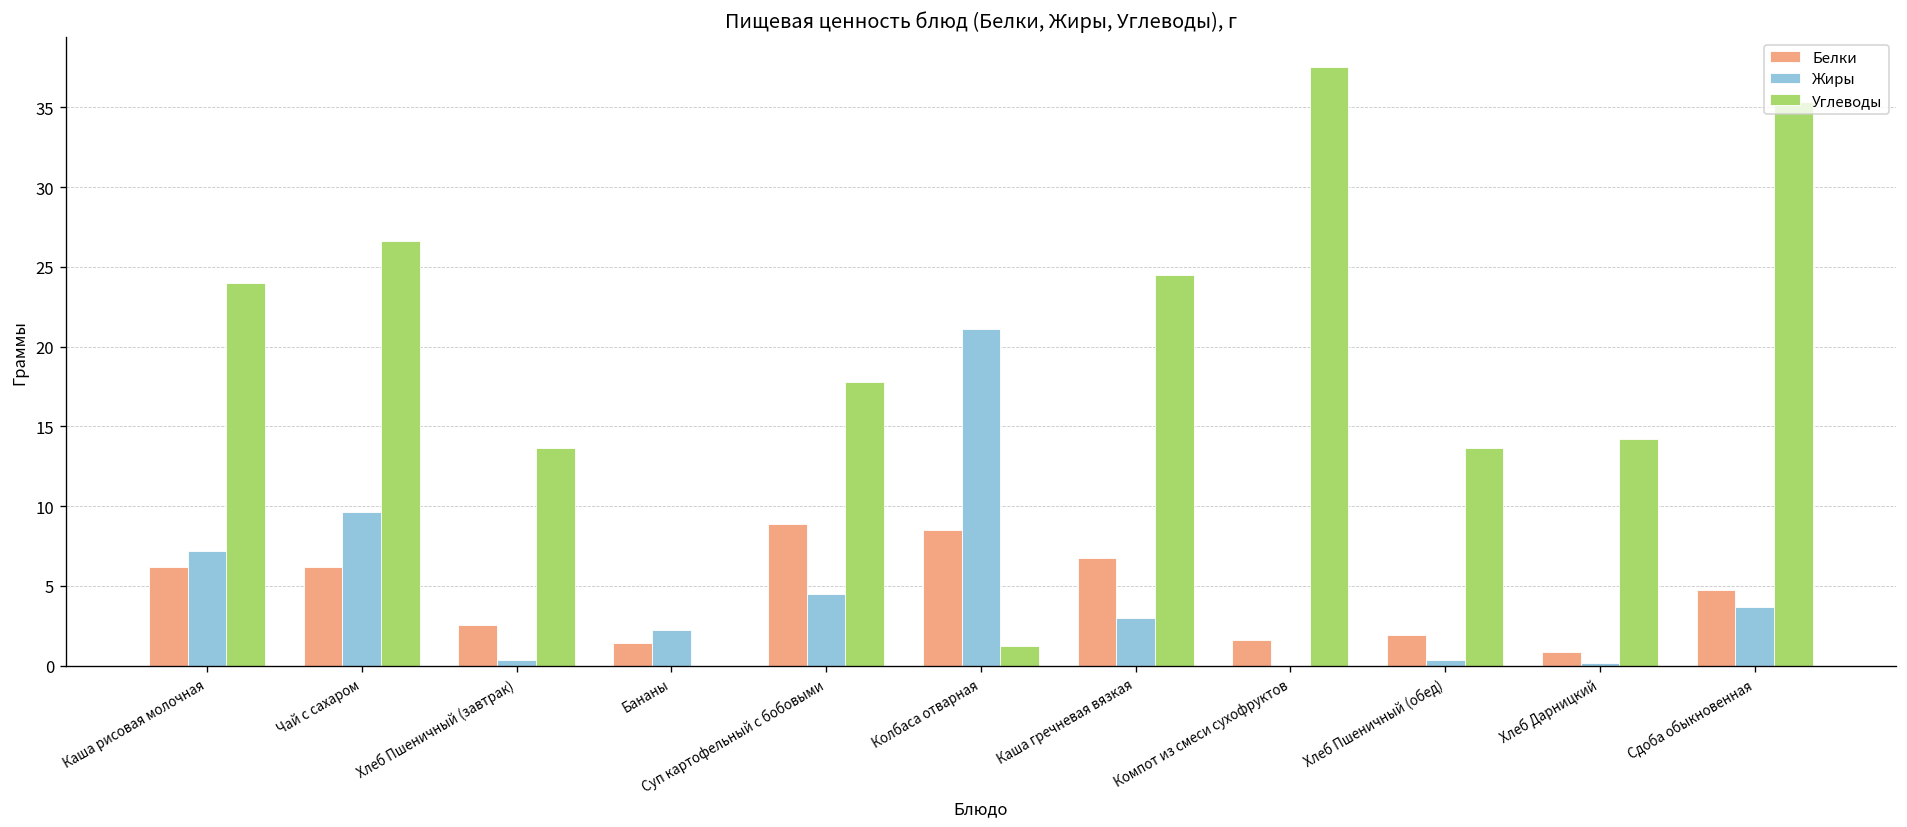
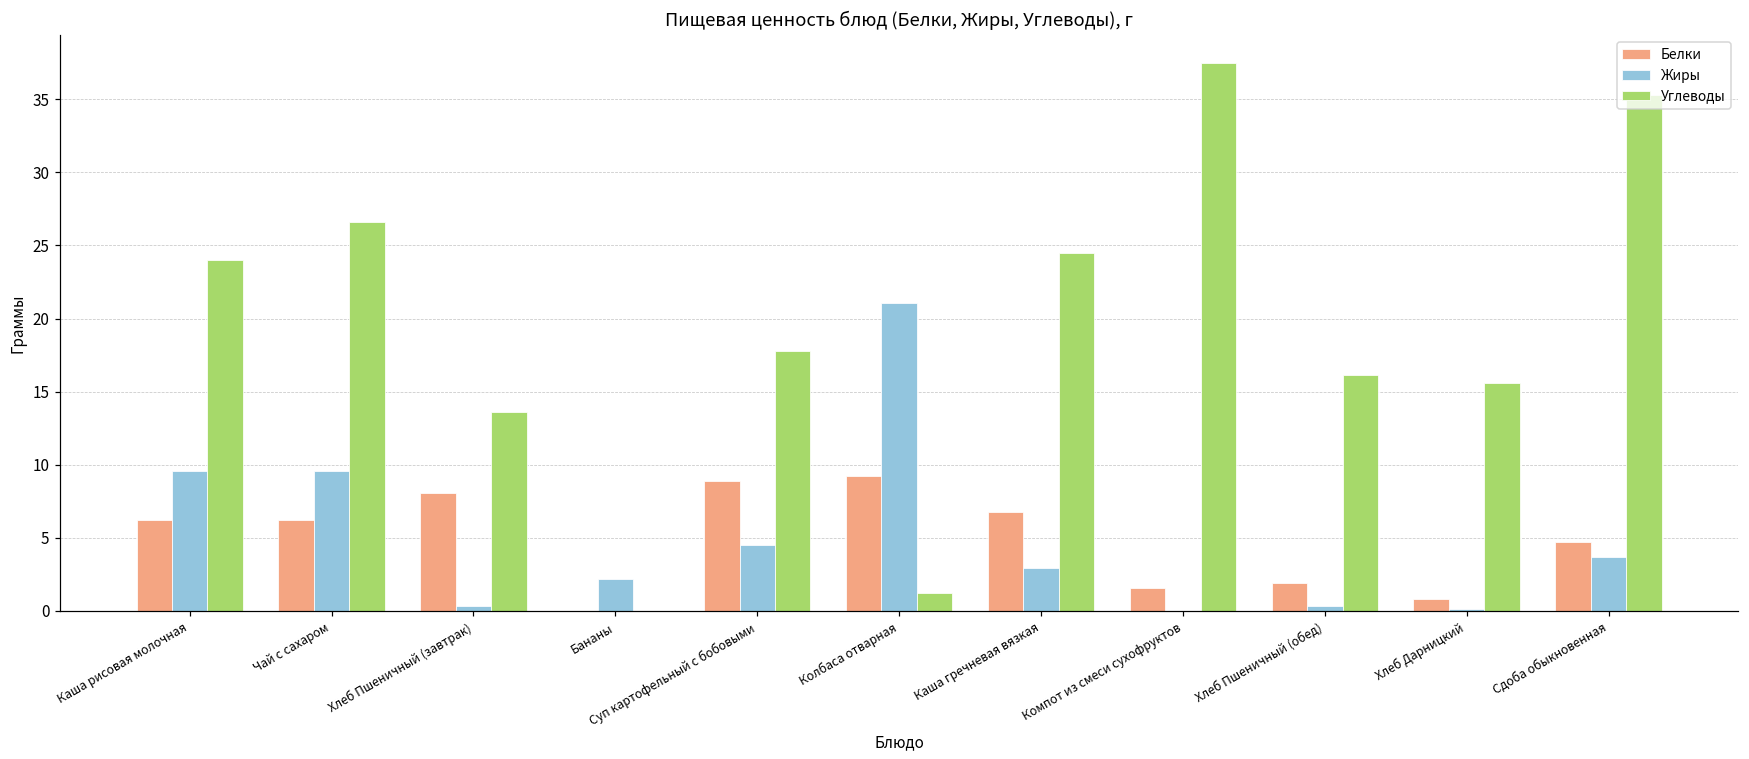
  {
    "Белки": {
      "Каша рисовая молочная": 6.2,
      "Чай с сахаром": 6.2,
-     "Хлеб Пшеничный (завтрак)": 2.5,
-     "Бананы": 1.4,
+     "Хлеб Пшеничный (завтрак)": 8.1,
+     "Бананы": 0.0,
      "Суп картофельный с бобовыми": 8.9,
-     "Колбаса отварная": 8.5,
+     "Колбаса отварная": 9.2,
      "Каша гречневая вязкая": 6.8,
      "Компот из смеси сухофруктов": 1.6,
      "Хлеб Пшеничный (обед)": 1.9,
      "Хлеб Дарницкий": 0.8,
      "Сдоба обыкновенная": 4.7
    },
    "Жиры": {
-     "Каша рисовая молочная": 7.2,
+     "Каша рисовая молочная": 9.6,
      "Чай с сахаром": 9.6,
      "Хлеб Пшеничный (завтрак)": 0.4,
      "Бананы": 2.2,
      "Суп картофельный с бобовыми": 4.5,
      "Колбаса отварная": 21.1,
      "Каша гречневая вязкая": 3.0,
      "Компот из смеси сухофруктов": 0.0,
      "Хлеб Пшеничный (обед)": 0.4,
      "Сдоба обыкновенная": 3.7
    },
    "Углеводы": {
      "Каша рисовая молочная": 24.0,
      "Чай с сахаром": 26.6,
      "Хлеб Пшеничный (завтрак)": 13.6,
      "Бананы": 0.0,
      "Суп картофельный с бобовыми": 17.8,
      "Колбаса отварная": 1.2,
      "Каша гречневая вязкая": 24.5,
      "Компот из смеси сухофруктов": 37.5,
-     "Хлеб Пшеничный (обед)": 13.6,
-     "Хлеб Дарницкий": 14.2
+     "Хлеб Пшеничный (обед)": 16.2,
+     "Хлеб Дарницкий": 15.6
    }
  }
